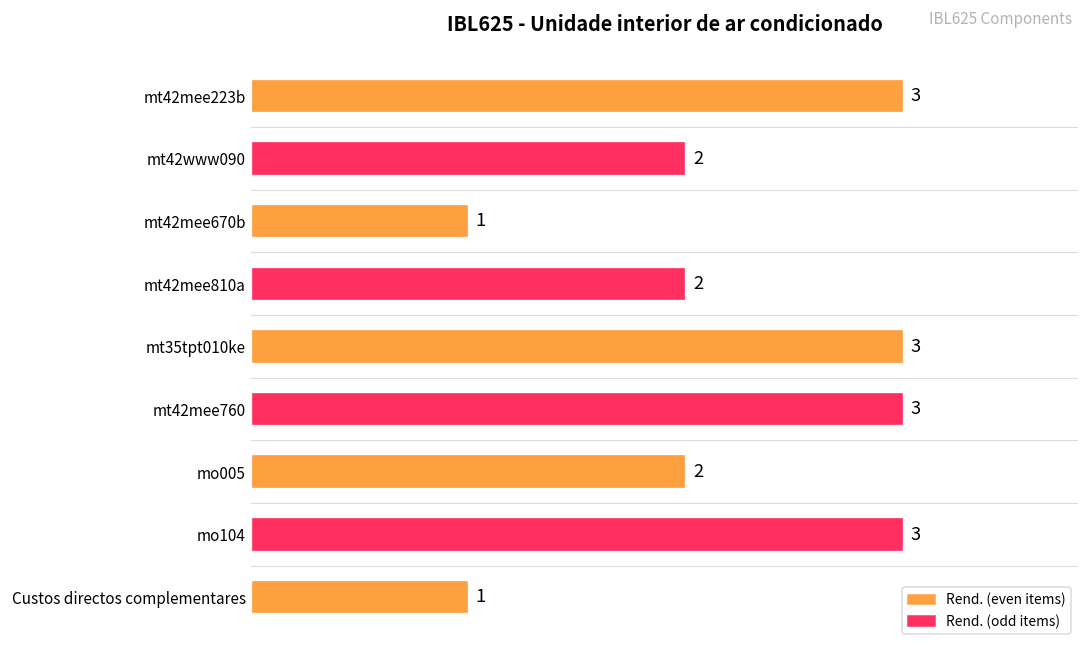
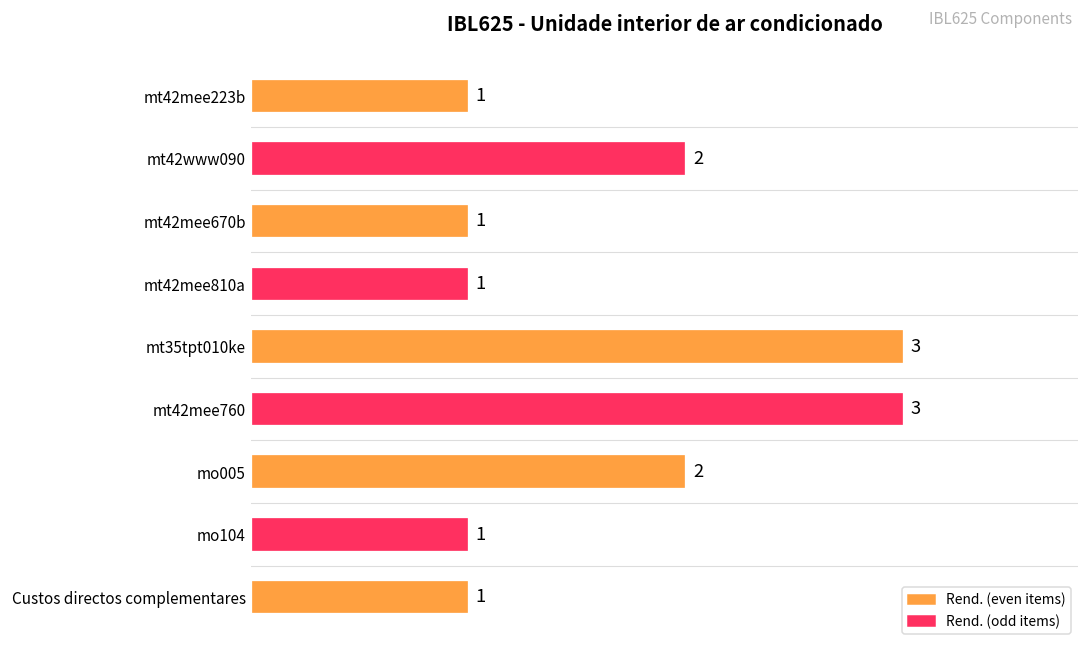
  {
-   "mt42mee223b": 3,
+   "mt42mee223b": 1,
    "mt42www090": 2,
    "mt42mee670b": 1,
-   "mt42mee810a": 2,
+   "mt42mee810a": 1,
    "mt35tpt010ke": 3,
    "mt42mee760": 3,
    "mo005": 2,
-   "mo104": 3,
+   "mo104": 1,
    "Custos directos complementares": 1
  }
